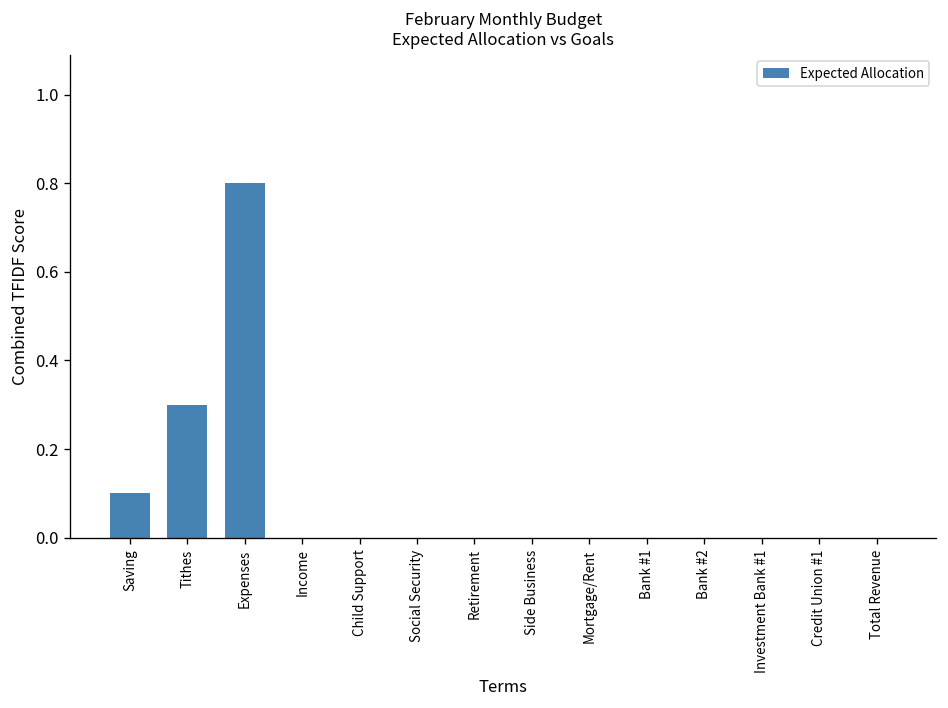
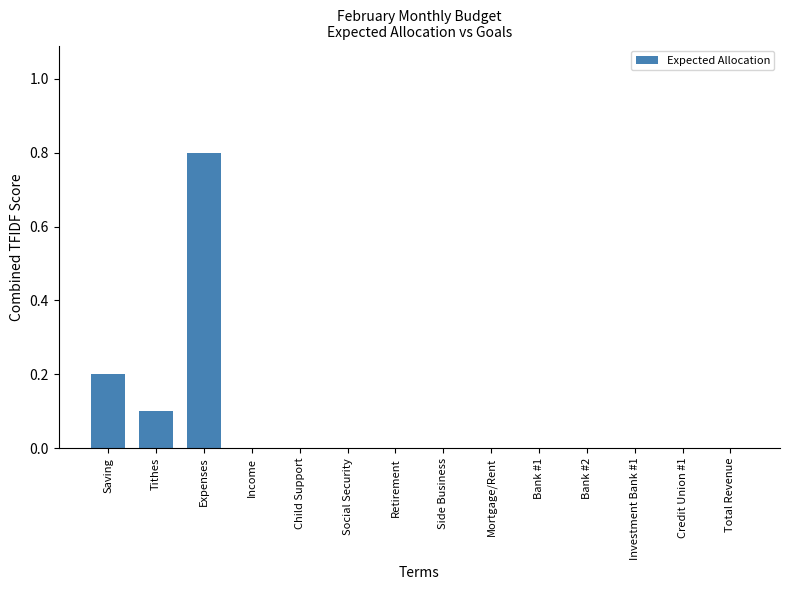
  {
-   "Saving": 0.1,
-   "Tithes": 0.3,
+   "Saving": 0.2,
+   "Tithes": 0.1,
    "Expenses": 0.8,
    "Income": 0.0,
    "Child Support": 0.0,
    "Social Security": 0.0,
    "Retirement": 0.0,
    "Side Business": 0.0,
    "Mortgage/Rent": 0.0,
    "Bank #1": 0.0,
    "Bank #2": 0.0,
    "Investment Bank #1": 0.0,
    "Credit Union #1": 0.0,
    "Total Revenue": 0.0
  }
